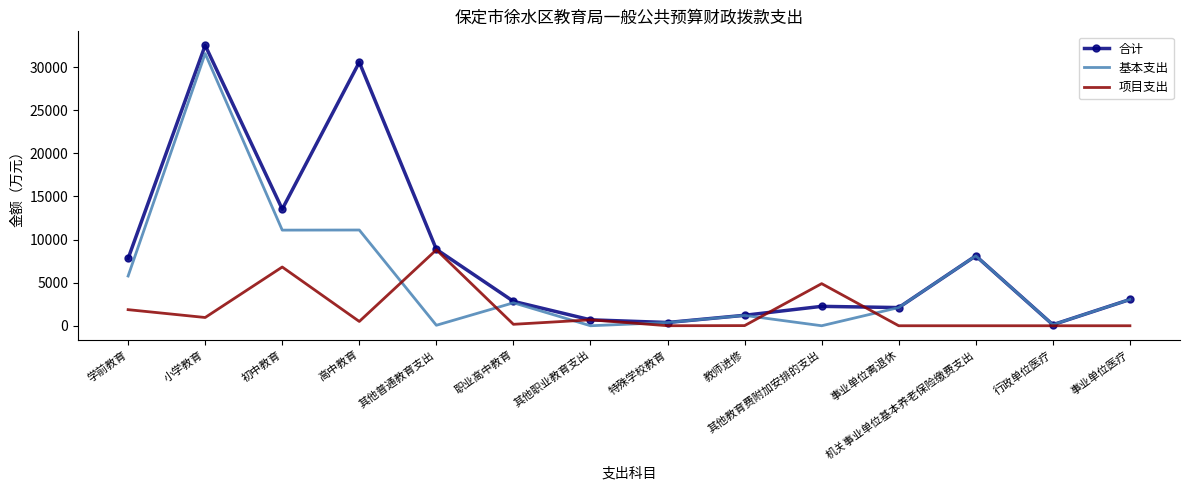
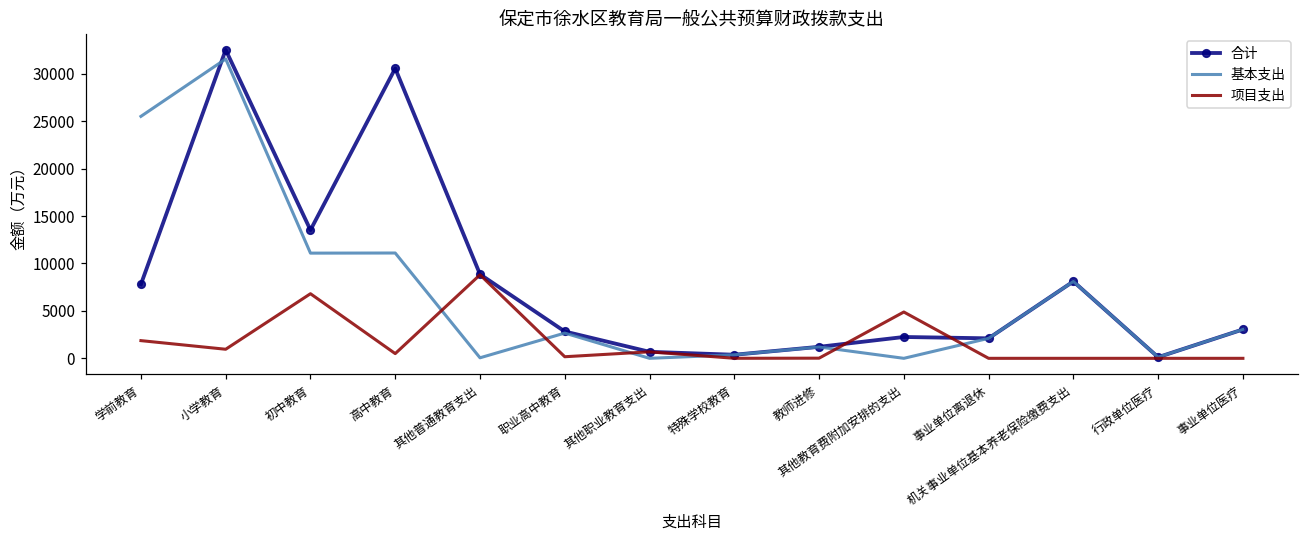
  {
    "合计": {
      "学前教育": 8000,
      "小学教育": 33000,
      "初中教育": 14000,
      "高中教育": 31000,
      "其他教育费附加安排的支出": 2000
    },
    "基本支出": {
-     "学前教育": 6000,
+     "学前教育": 26000,
      "小学教育": 32000,
      "初中教育": 11000,
      "高中教育": 11000,
      "其他普通教育支出": 0,
      "其他职业教育支出": 0,
      "其他教育费附加安排的支出": 0
    },
    "项目支出": {
      "学前教育": 2000,
      "小学教育": 1000,
      "初中教育": 7000,
      "高中教育": 0,
      "职业高中教育": 0,
      "特殊学校教育": 0,
      "教师进修": 0,
      "其他教育费附加安排的支出": 5000,
      "事业单位离退休": 0,
      "机关事业单位基本养老保险缴费支出": 0,
      "事业单位医疗": 0
    }
  }
